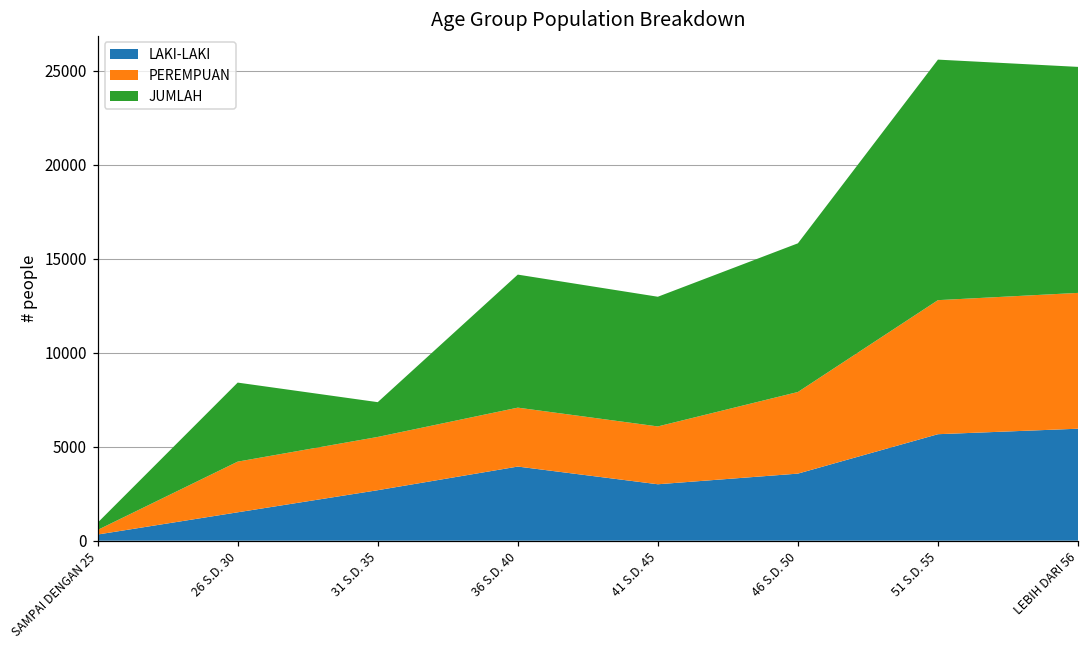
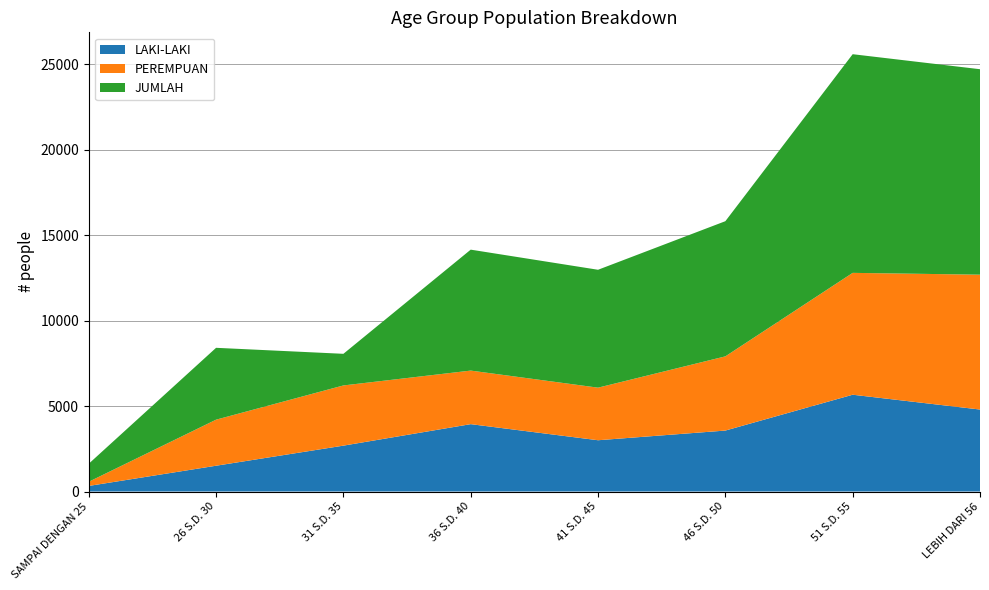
  {
    "LAKI-LAKI": {
-     "LEBIH DARI 56": 6000
+     "LEBIH DARI 56": 4800
    },
    "PEREMPUAN": {
-     "31 S.D. 35": 2800,
-     "LEBIH DARI 56": 7200
+     "31 S.D. 35": 3500,
+     "LEBIH DARI 56": 7900
    },
    "JUMLAH": {
-     "SAMPAI DENGAN 25": 400,
+     "SAMPAI DENGAN 25": 1100,
      "26 S.D. 30": 4200,
      "31 S.D. 35": 1900,
      "36 S.D. 40": 7100,
      "41 S.D. 45": 6900,
      "46 S.D. 50": 7900,
      "51 S.D. 55": 12800,
      "LEBIH DARI 56": 12000
    }
  }
